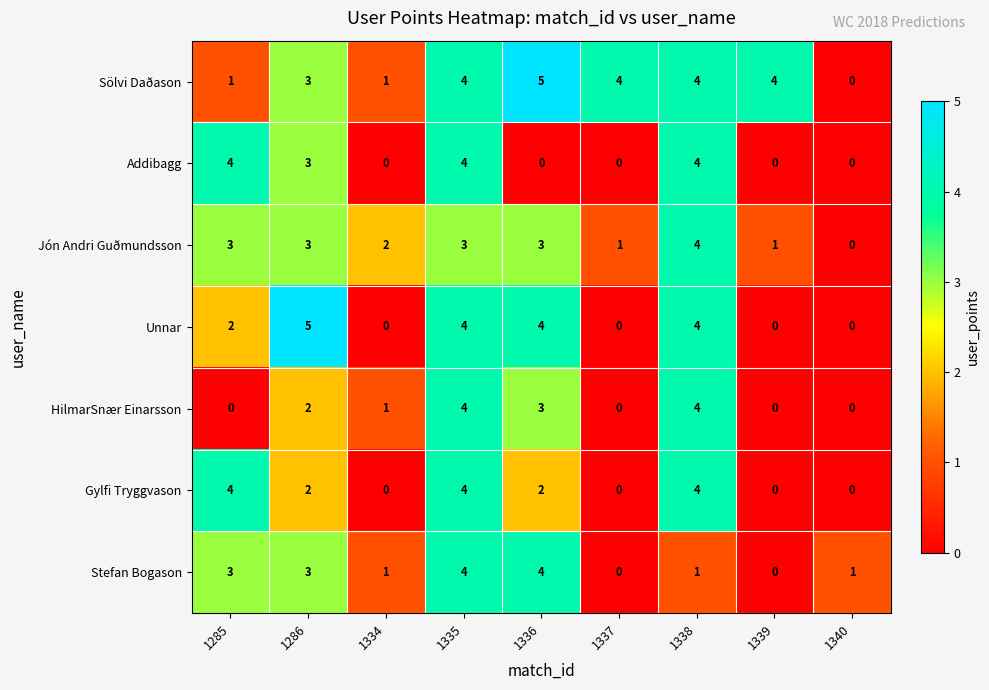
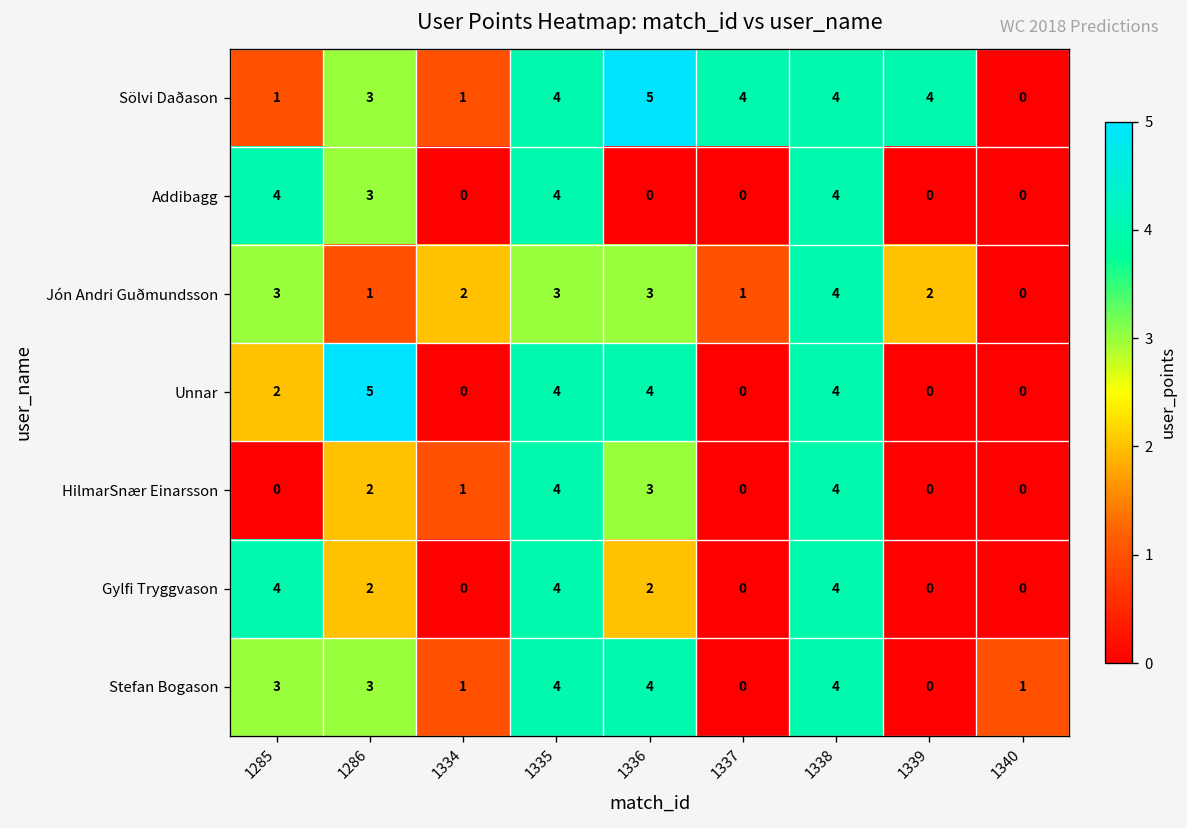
  {
    "Sölvi Daðason": {
      "1285": 1,
      "1286": 3,
      "1334": 1,
      "1335": 4,
      "1336": 5,
      "1337": 4,
      "1338": 4,
      "1339": 4,
      "1340": 0
    },
    "Addibagg": {
      "1285": 4,
      "1286": 3,
      "1334": 0,
      "1335": 4,
      "1336": 0,
      "1337": 0,
      "1338": 4,
      "1339": 0,
      "1340": 0
    },
    "Jón Andri Guðmundsson": {
      "1285": 3,
-     "1286": 3,
+     "1286": 1,
      "1334": 2,
      "1335": 3,
      "1336": 3,
      "1337": 1,
      "1338": 4,
-     "1339": 1,
+     "1339": 2,
      "1340": 0
    },
    "Unnar": {
      "1285": 2,
      "1286": 5,
      "1334": 0,
      "1335": 4,
      "1336": 4,
      "1337": 0,
      "1338": 4,
      "1339": 0,
      "1340": 0
    },
    "HilmarSnær Einarsson": {
      "1285": 0,
      "1286": 2,
      "1334": 1,
      "1335": 4,
      "1336": 3,
      "1337": 0,
      "1338": 4,
      "1339": 0,
      "1340": 0
    },
    "Gylfi Tryggvason": {
      "1285": 4,
      "1286": 2,
      "1334": 0,
      "1335": 4,
      "1336": 2,
      "1337": 0,
      "1338": 4,
      "1339": 0,
      "1340": 0
    },
    "Stefan Bogason": {
      "1285": 3,
      "1286": 3,
      "1334": 1,
      "1335": 4,
      "1336": 4,
      "1337": 0,
-     "1338": 1,
+     "1338": 4,
      "1339": 0,
      "1340": 1
    }
  }
